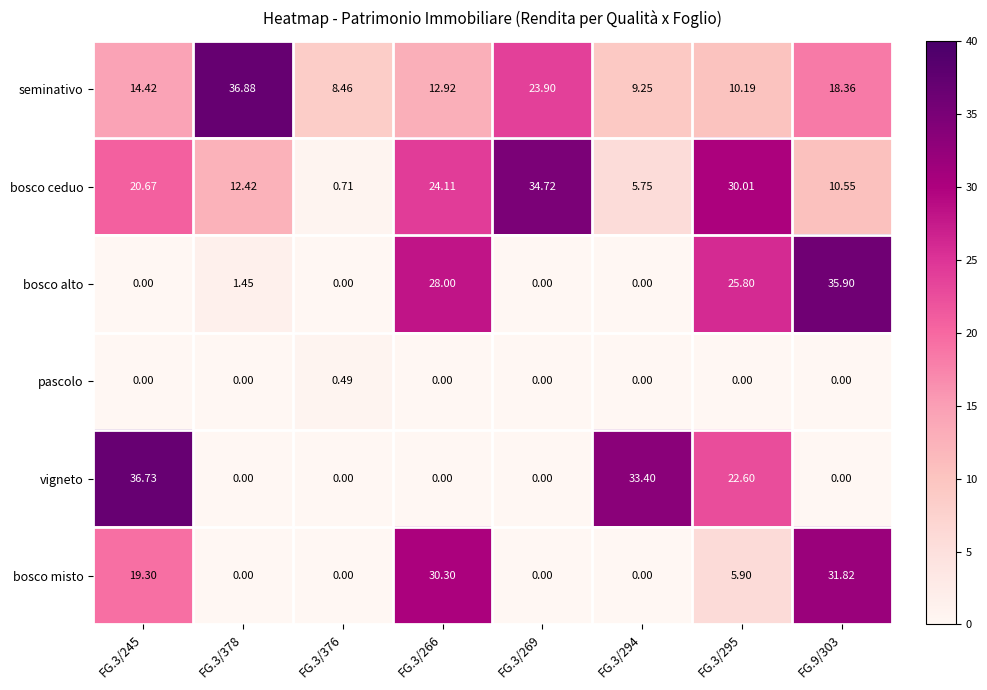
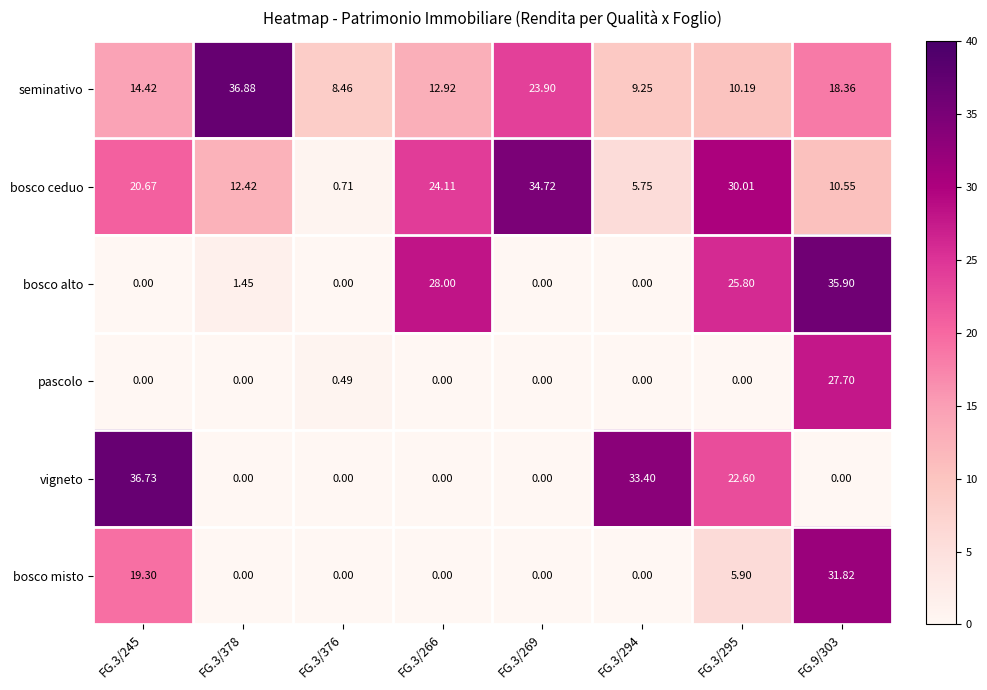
  {
    "seminativo": {
      "FG.3/245": 14.42,
      "FG.3/378": 36.88,
      "FG.3/376": 8.46,
      "FG.3/266": 12.92,
      "FG.3/269": 23.90,
      "FG.3/294": 9.25,
      "FG.3/295": 10.19,
      "FG.9/303": 18.36
    },
    "bosco ceduo": {
      "FG.3/245": 20.67,
      "FG.3/378": 12.42,
      "FG.3/376": 0.71,
      "FG.3/266": 24.11,
      "FG.3/269": 34.72,
      "FG.3/294": 5.75,
      "FG.3/295": 30.01,
      "FG.9/303": 10.55
    },
    "bosco alto": {
      "FG.3/245": 0.00,
      "FG.3/378": 1.45,
      "FG.3/376": 0.00,
      "FG.3/266": 28.00,
      "FG.3/269": 0.00,
      "FG.3/294": 0.00,
      "FG.3/295": 25.80,
      "FG.9/303": 35.90
    },
    "pascolo": {
      "FG.3/245": 0.00,
      "FG.3/378": 0.00,
      "FG.3/376": 0.49,
      "FG.3/266": 0.00,
      "FG.3/269": 0.00,
      "FG.3/294": 0.00,
      "FG.3/295": 0.00,
-     "FG.9/303": 0.00
+     "FG.9/303": 27.70
    },
    "vigneto": {
      "FG.3/245": 36.73,
      "FG.3/378": 0.00,
      "FG.3/376": 0.00,
      "FG.3/266": 0.00,
      "FG.3/269": 0.00,
      "FG.3/294": 33.40,
      "FG.3/295": 22.60,
      "FG.9/303": 0.00
    },
    "bosco misto": {
      "FG.3/245": 19.30,
      "FG.3/378": 0.00,
      "FG.3/376": 0.00,
-     "FG.3/266": 30.30,
+     "FG.3/266": 0.00,
      "FG.3/269": 0.00,
      "FG.3/294": 0.00,
      "FG.3/295": 5.90,
      "FG.9/303": 31.82
    }
  }
